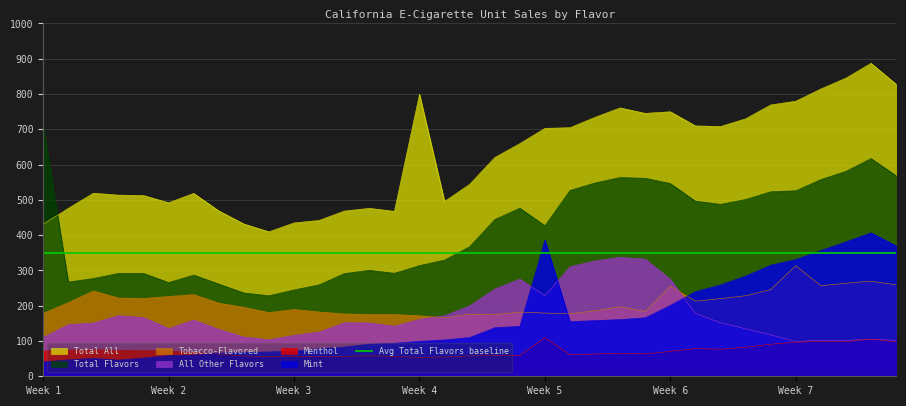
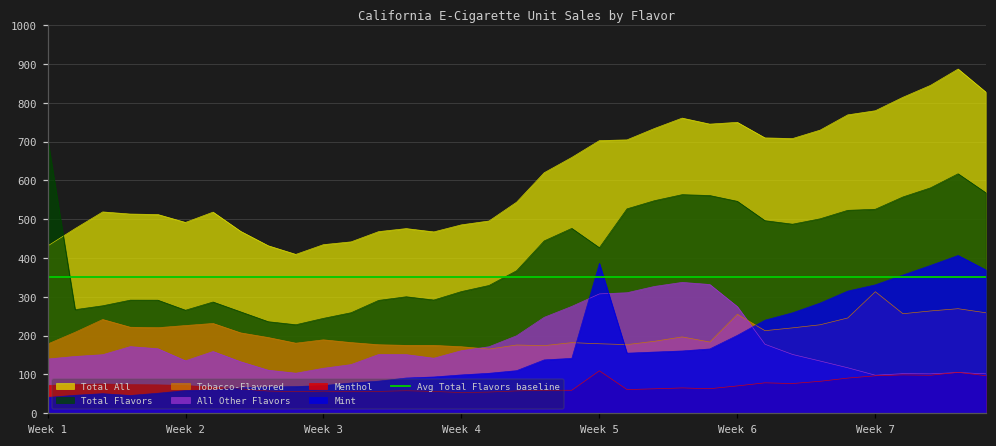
  {
    "Total All": {
      "Week 1": 430,
      "Week 2": 490,
      "Week 3": 430,
-     "Week 4": 800,
+     "Week 4": 490,
      "Week 5": 700,
      "Week 6": 750,
      "Week 7": 780
    },
    "Total Flavors": {
      "Week 1": 710,
      "Week 2": 270,
      "Week 3": 240,
      "Week 4": 310,
      "Week 5": 430,
      "Week 6": 550,
      "Week 7": 530
    },
    "Tobacco-Flavored": {
      "Week 1": 180,
      "Week 2": 230,
      "Week 3": 190,
      "Week 4": 170,
      "Week 5": 180,
      "Week 6": 260,
      "Week 7": 310
    },
    "All Other Flavors": {
-     "Week 1": 110,
+     "Week 1": 140,
      "Week 2": 140,
      "Week 3": 120,
      "Week 4": 160,
-     "Week 5": 230,
+     "Week 5": 310,
      "Week 6": 270
    },
    "Menthol": {
      "Week 1": 70,
      "Week 5": 110,
      "Week 6": 70
    },
    "Mint": {
      "Week 1": 40,
      "Week 4": 100,
      "Week 5": 390,
      "Week 6": 200,
      "Week 7": 330
    }
  }
